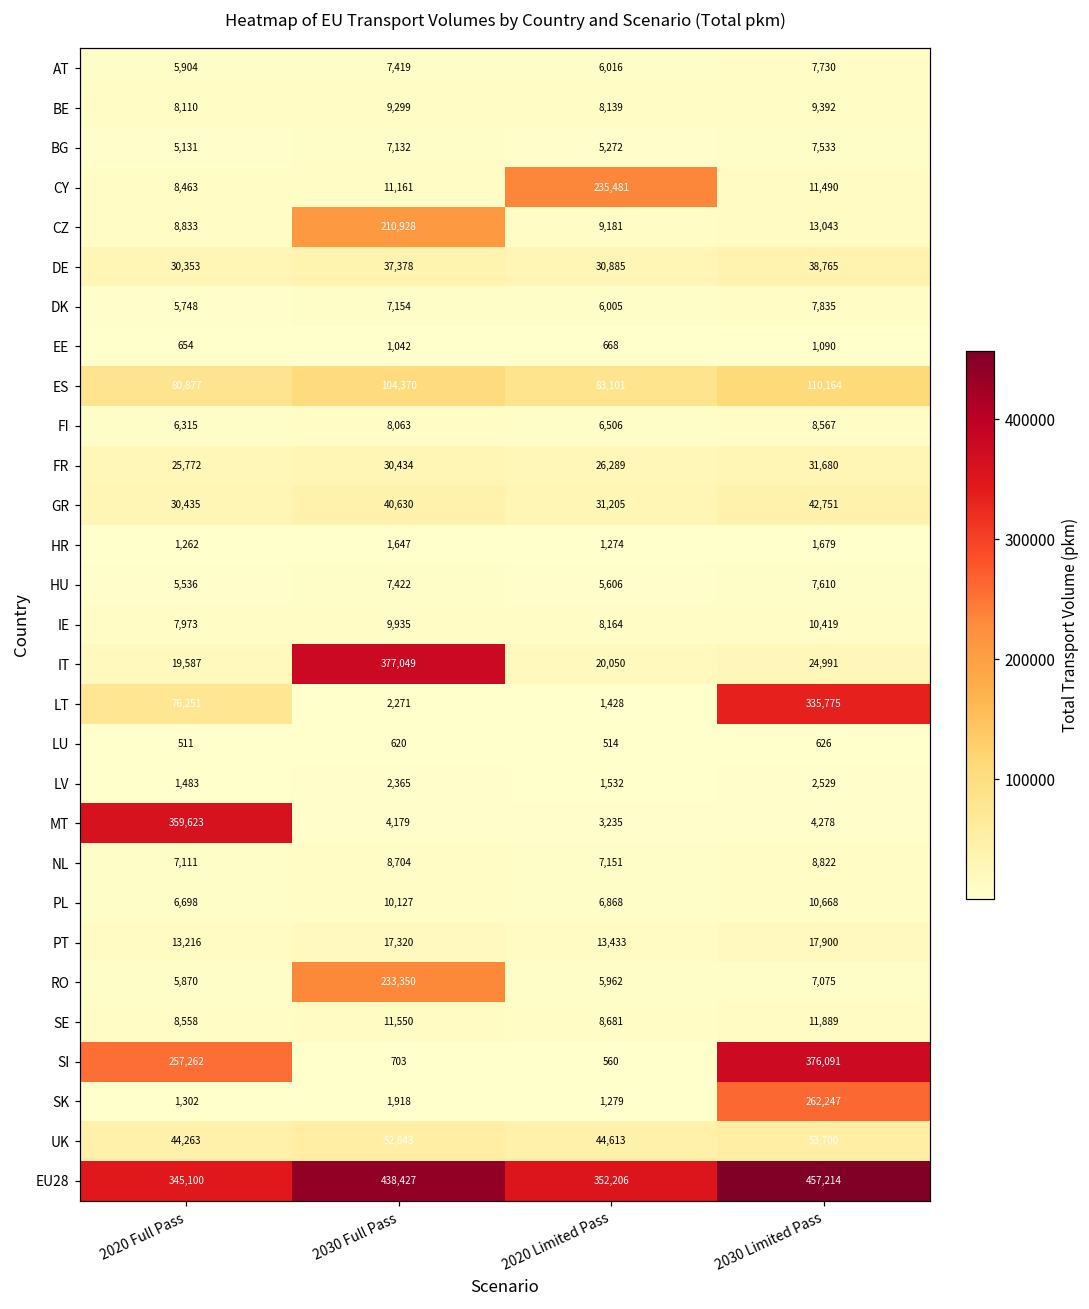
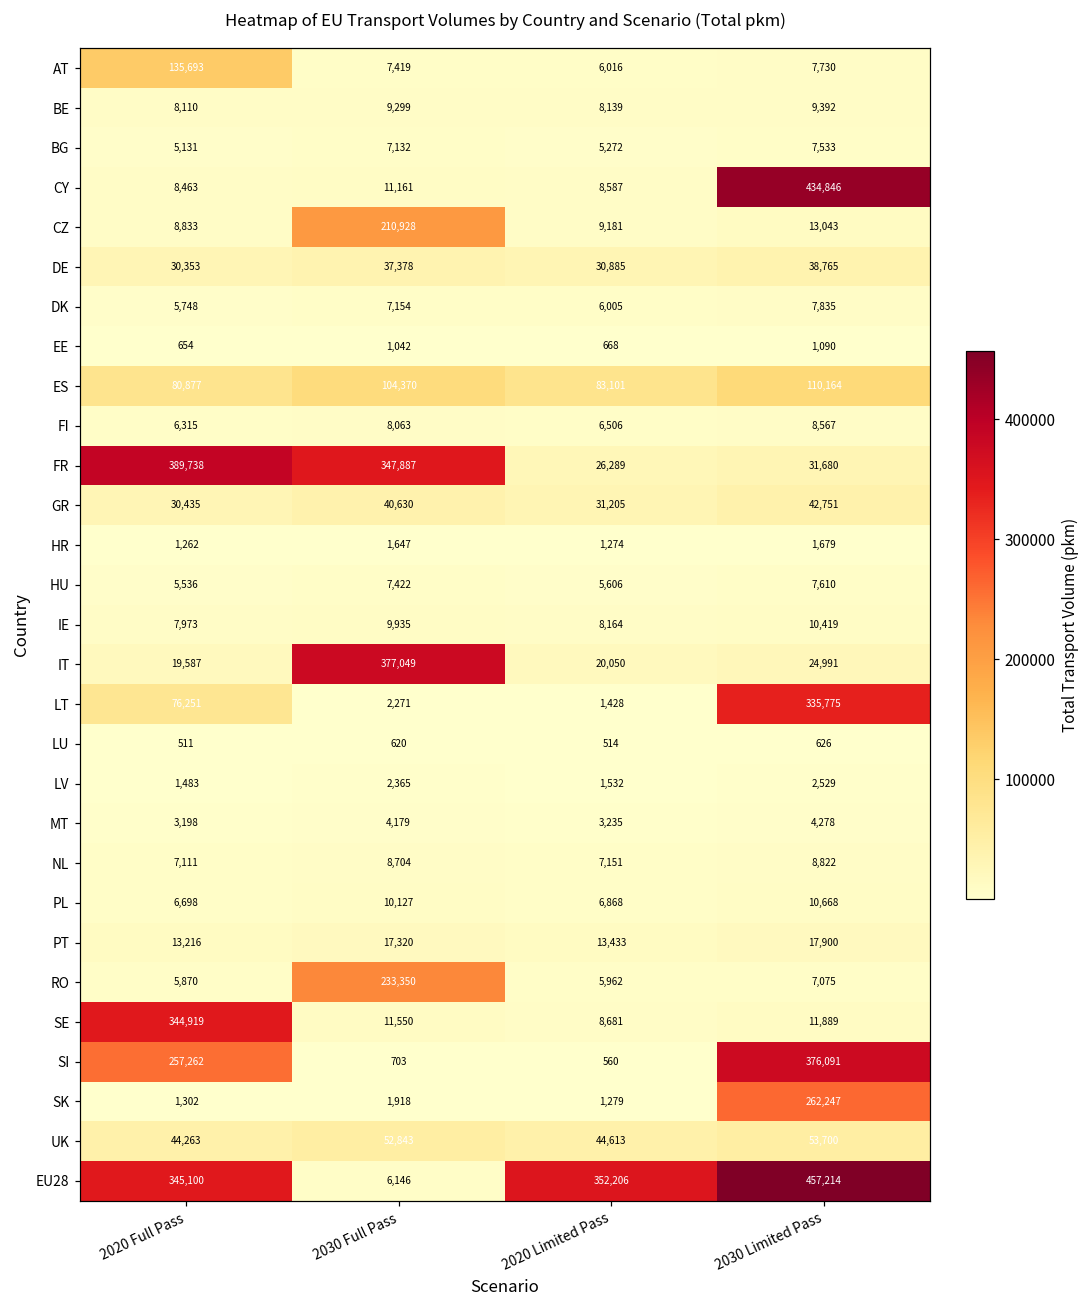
  {
    "AT": {
-     "2020 Full Pass": "5,904",
+     "2020 Full Pass": "135,693",
      "2030 Full Pass": "7,419",
      "2020 Limited Pass": "6,016",
      "2030 Limited Pass": "7,730"
    },
    "BE": {
      "2020 Full Pass": "8,110",
      "2030 Full Pass": "9,299",
      "2020 Limited Pass": "8,139",
      "2030 Limited Pass": "9,392"
    },
    "BG": {
      "2020 Full Pass": "5,131",
      "2030 Full Pass": "7,132",
      "2020 Limited Pass": "5,272",
      "2030 Limited Pass": "7,533"
    },
    "CY": {
      "2020 Full Pass": "8,463",
      "2030 Full Pass": "11,161",
-     "2020 Limited Pass": "235,481",
-     "2030 Limited Pass": "11,490"
+     "2020 Limited Pass": "8,587",
+     "2030 Limited Pass": "434,846"
    },
    "CZ": {
      "2020 Full Pass": "8,833",
      "2030 Full Pass": "210,928",
      "2020 Limited Pass": "9,181",
      "2030 Limited Pass": "13,043"
    },
    "DE": {
      "2020 Full Pass": "30,353",
      "2030 Full Pass": "37,378",
      "2020 Limited Pass": "30,885",
      "2030 Limited Pass": "38,765"
    },
    "DK": {
      "2020 Full Pass": "5,748",
      "2030 Full Pass": "7,154",
      "2020 Limited Pass": "6,005",
      "2030 Limited Pass": "7,835"
    },
    "EE": {
      "2020 Full Pass": "654",
      "2030 Full Pass": "1,042",
      "2020 Limited Pass": "668",
      "2030 Limited Pass": "1,090"
    },
    "ES": {
      "2020 Full Pass": "80,877",
      "2030 Full Pass": "104,370",
      "2020 Limited Pass": "83,101",
      "2030 Limited Pass": "110,164"
    },
    "FI": {
      "2020 Full Pass": "6,315",
      "2030 Full Pass": "8,063",
      "2020 Limited Pass": "6,506",
      "2030 Limited Pass": "8,567"
    },
    "FR": {
-     "2020 Full Pass": "25,772",
-     "2030 Full Pass": "30,434",
+     "2020 Full Pass": "389,738",
+     "2030 Full Pass": "347,887",
      "2020 Limited Pass": "26,289",
      "2030 Limited Pass": "31,680"
    },
    "GR": {
      "2020 Full Pass": "30,435",
      "2030 Full Pass": "40,630",
      "2020 Limited Pass": "31,205",
      "2030 Limited Pass": "42,751"
    },
    "HR": {
      "2020 Full Pass": "1,262",
      "2030 Full Pass": "1,647",
      "2020 Limited Pass": "1,274",
      "2030 Limited Pass": "1,679"
    },
    "HU": {
      "2020 Full Pass": "5,536",
      "2030 Full Pass": "7,422",
      "2020 Limited Pass": "5,606",
      "2030 Limited Pass": "7,610"
    },
    "IE": {
      "2020 Full Pass": "7,973",
      "2030 Full Pass": "9,935",
      "2020 Limited Pass": "8,164",
      "2030 Limited Pass": "10,419"
    },
    "IT": {
      "2020 Full Pass": "19,587",
      "2030 Full Pass": "377,049",
      "2020 Limited Pass": "20,050",
      "2030 Limited Pass": "24,991"
    },
    "LT": {
      "2020 Full Pass": "76,251",
      "2030 Full Pass": "2,271",
      "2020 Limited Pass": "1,428",
      "2030 Limited Pass": "335,775"
    },
    "LU": {
      "2020 Full Pass": "511",
      "2030 Full Pass": "620",
      "2020 Limited Pass": "514",
      "2030 Limited Pass": "626"
    },
    "LV": {
      "2020 Full Pass": "1,483",
      "2030 Full Pass": "2,365",
      "2020 Limited Pass": "1,532",
      "2030 Limited Pass": "2,529"
    },
    "MT": {
-     "2020 Full Pass": "359,623",
+     "2020 Full Pass": "3,198",
      "2030 Full Pass": "4,179",
      "2020 Limited Pass": "3,235",
      "2030 Limited Pass": "4,278"
    },
    "NL": {
      "2020 Full Pass": "7,111",
      "2030 Full Pass": "8,704",
      "2020 Limited Pass": "7,151",
      "2030 Limited Pass": "8,822"
    },
    "PL": {
      "2020 Full Pass": "6,698",
      "2030 Full Pass": "10,127",
      "2020 Limited Pass": "6,868",
      "2030 Limited Pass": "10,668"
    },
    "PT": {
      "2020 Full Pass": "13,216",
      "2030 Full Pass": "17,320",
      "2020 Limited Pass": "13,433",
      "2030 Limited Pass": "17,900"
    },
    "RO": {
      "2020 Full Pass": "5,870",
      "2030 Full Pass": "233,350",
      "2020 Limited Pass": "5,962",
      "2030 Limited Pass": "7,075"
    },
    "SE": {
-     "2020 Full Pass": "8,558",
+     "2020 Full Pass": "344,919",
      "2030 Full Pass": "11,550",
      "2020 Limited Pass": "8,681",
      "2030 Limited Pass": "11,889"
    },
    "SI": {
      "2020 Full Pass": "257,262",
      "2030 Full Pass": "703",
      "2020 Limited Pass": "560",
      "2030 Limited Pass": "376,091"
    },
    "SK": {
      "2020 Full Pass": "1,302",
      "2030 Full Pass": "1,918",
      "2020 Limited Pass": "1,279",
      "2030 Limited Pass": "262,247"
    },
    "UK": {
      "2020 Full Pass": "44,263",
      "2030 Full Pass": "52,843",
      "2020 Limited Pass": "44,613",
      "2030 Limited Pass": "53,700"
    },
    "EU28": {
      "2020 Full Pass": "345,100",
-     "2030 Full Pass": "438,427",
+     "2030 Full Pass": "6,146",
      "2020 Limited Pass": "352,206",
      "2030 Limited Pass": "457,214"
    }
  }
